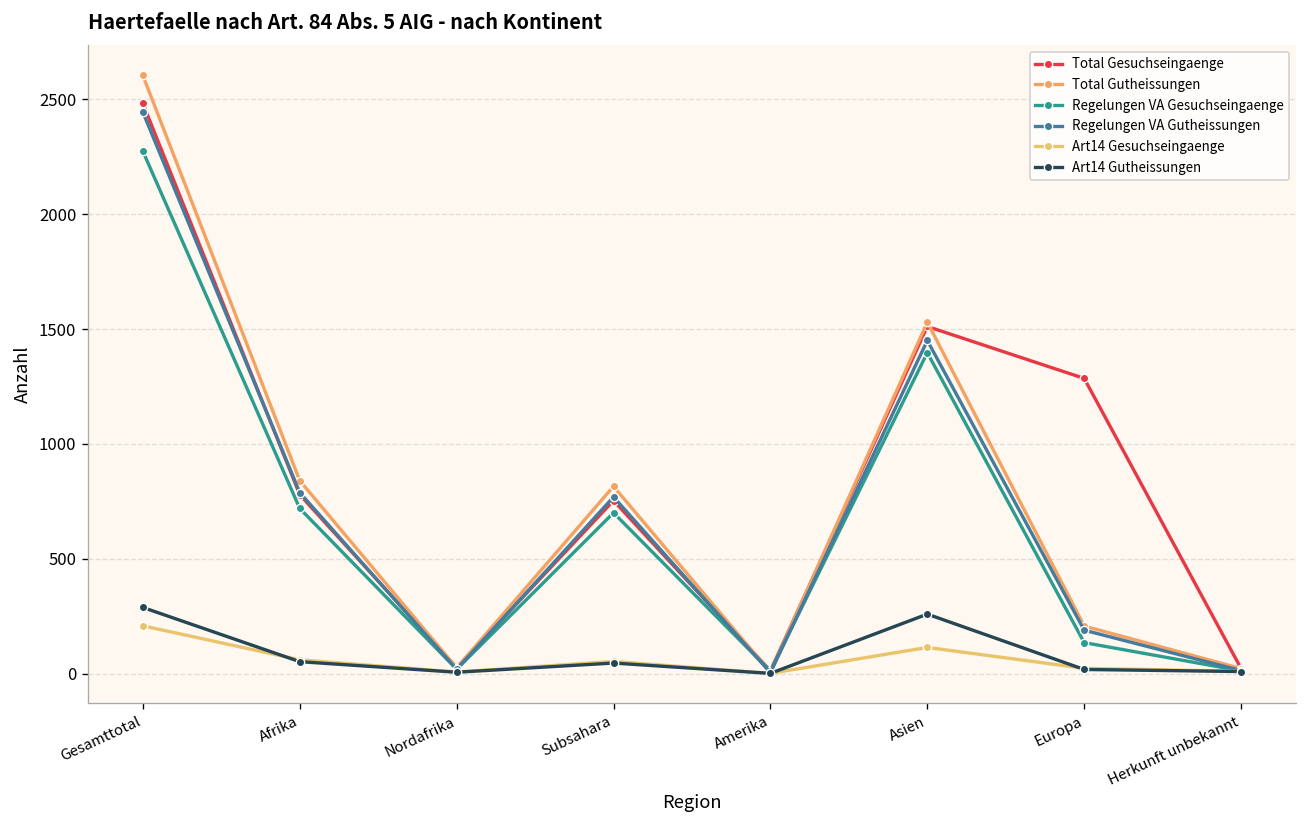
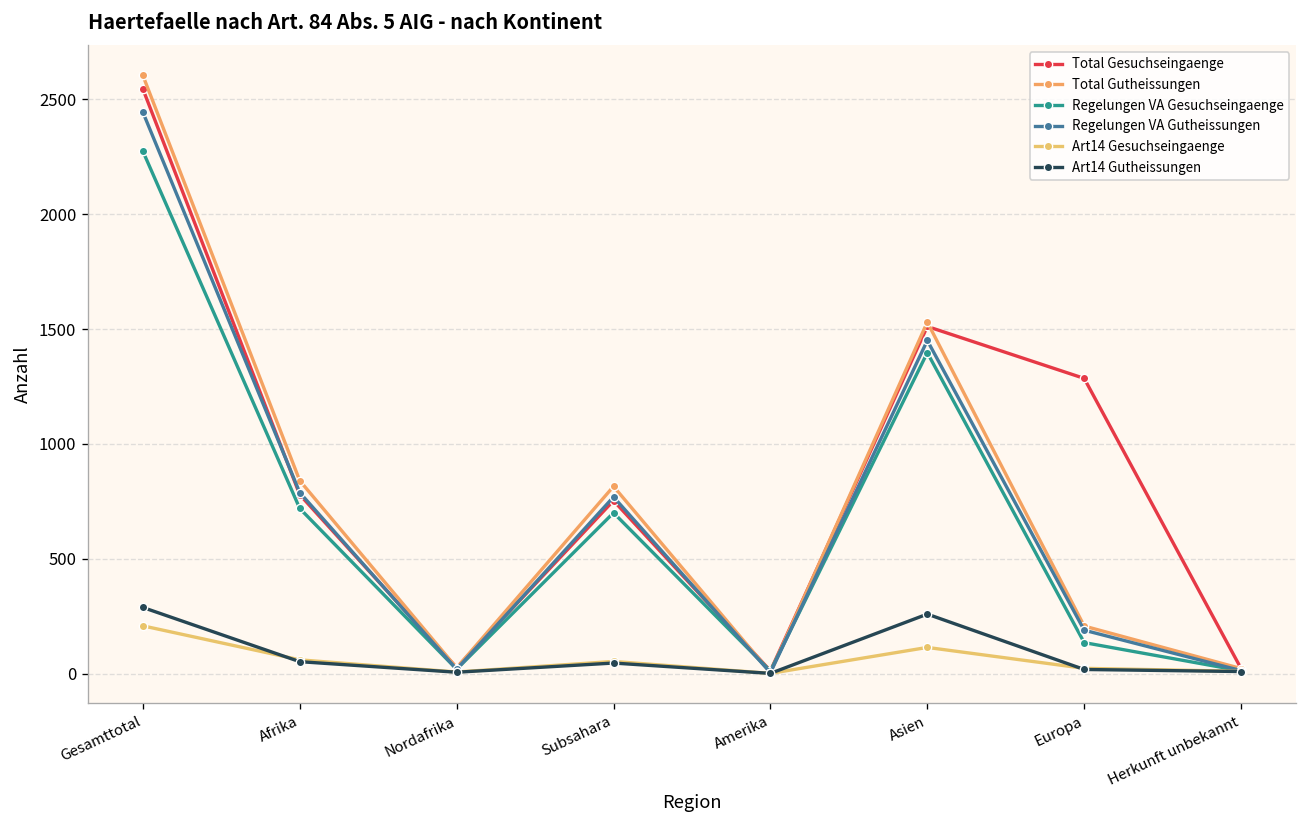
  {
    "Total Gesuchseingaenge": {
-     "Gesamttotal": 2480,
+     "Gesamttotal": 2550,
      "Subsahara": 750,
      "Asien": 1510,
      "Europa": 1290
    },
    "Art14 Gutheissungen": {
      "Gesamttotal": 290,
      "Asien": 260
    }
  }
